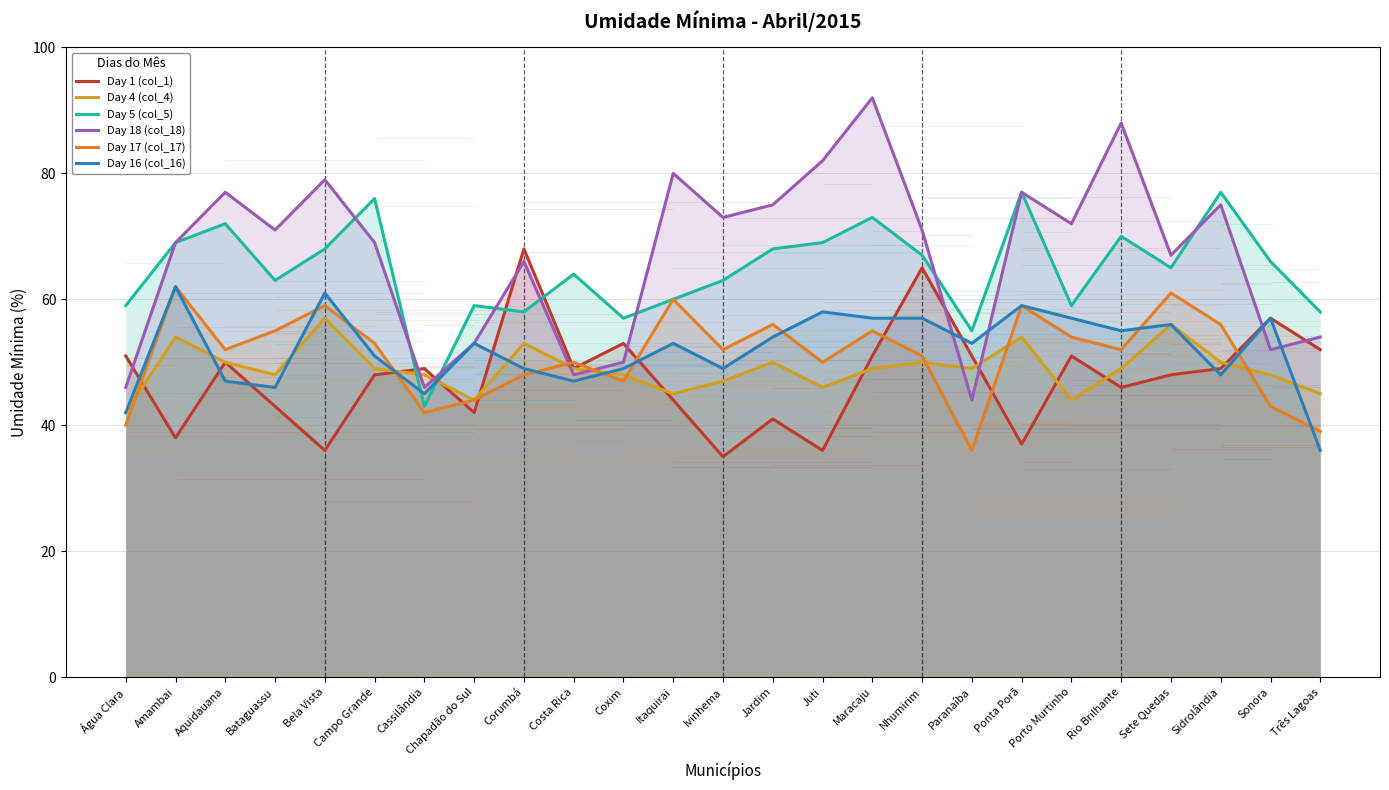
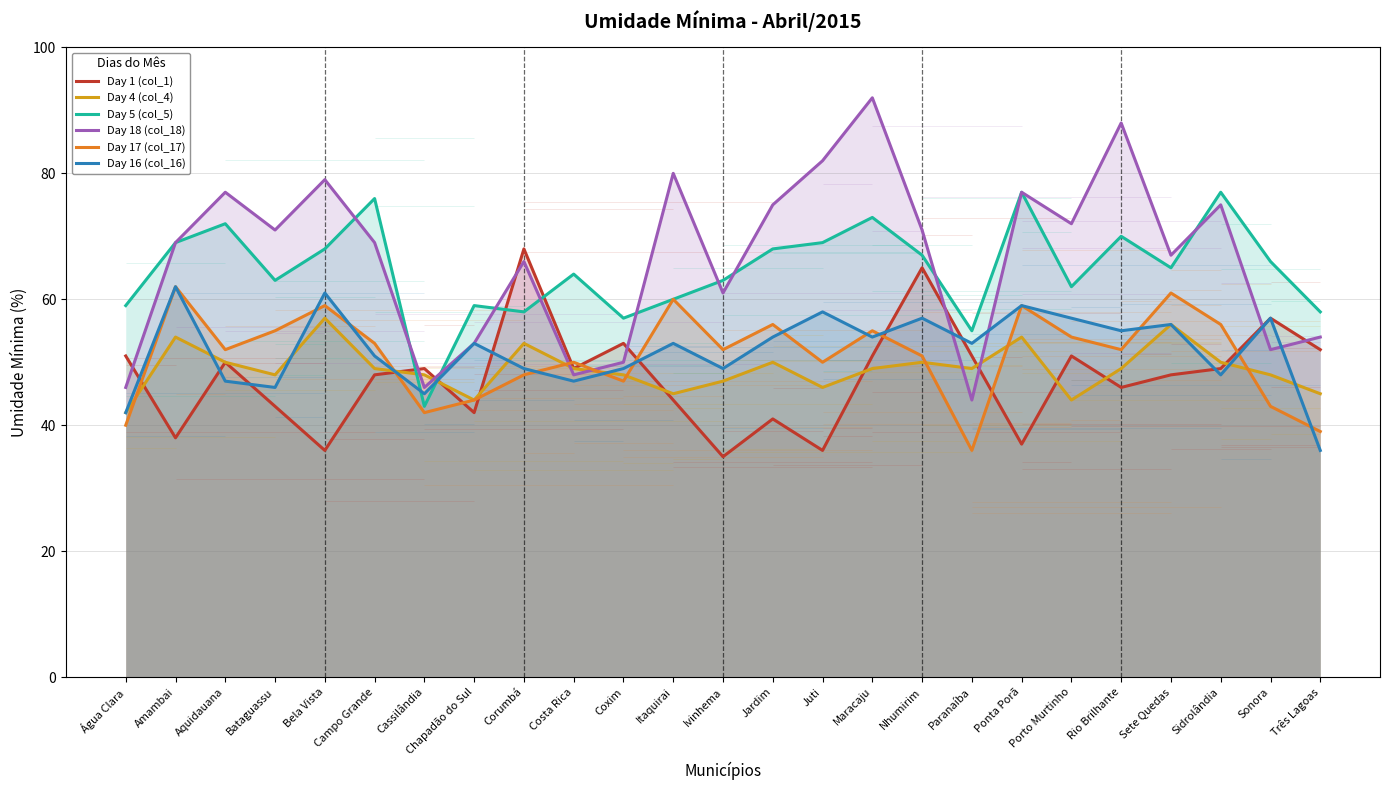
  {
    "Day 1 (col_1)": {
      "Água Clara": 51,
      "Amambai": 38,
      "Bataguassu": 43,
      "Bela Vista": 36,
      "Campo Grande": 48,
      "Cassilândia": 49,
      "Chapadão do Sul": 42,
      "Corumbá": 68,
      "Coxim": 53,
      "Itaquirai": 44,
      "Ivinhema": 35,
      "Jardim": 41,
      "Juti": 36,
      "Maracaju": 51,
      "Nhumirim": 65,
      "Paranaíba": 51,
      "Ponta Porã": 37,
      "Porto Murtinho": 51,
      "Rio Brilhante": 46,
      "Sete Quedas": 48,
      "Sidrolândia": 49,
      "Três Lagoas": 52
    },
    "Day 5 (col_5)": {
      "Água Clara": 59,
      "Aquidauana": 72,
      "Bataguassu": 63,
      "Bela Vista": 68,
      "Campo Grande": 76,
      "Cassilândia": 43,
      "Chapadão do Sul": 59,
      "Corumbá": 58,
      "Costa Rica": 64,
      "Coxim": 57,
      "Ivinhema": 63,
      "Jardim": 68,
      "Juti": 69,
      "Maracaju": 73,
      "Nhumirim": 67,
      "Paranaíba": 55,
-     "Porto Murtinho": 59,
+     "Porto Murtinho": 62,
      "Rio Brilhante": 70,
      "Sete Quedas": 65,
      "Sidrolândia": 77,
      "Sonora": 66,
      "Três Lagoas": 58
    },
    "Day 18 (col_18)": {
      "Água Clara": 46,
      "Aquidauana": 77,
      "Bataguassu": 71,
      "Bela Vista": 79,
      "Campo Grande": 69,
      "Cassilândia": 46,
      "Corumbá": 66,
      "Costa Rica": 48,
      "Coxim": 50,
      "Itaquirai": 80,
-     "Ivinhema": 73,
+     "Ivinhema": 61,
      "Jardim": 75,
      "Juti": 82,
      "Maracaju": 92,
      "Nhumirim": 71,
      "Paranaíba": 44,
      "Porto Murtinho": 72,
      "Rio Brilhante": 88,
      "Sete Quedas": 67,
      "Sidrolândia": 75,
      "Sonora": 52,
      "Três Lagoas": 54
    },
    "Day 16 (col_16)": {
      "Aquidauana": 47,
      "Bataguassu": 46,
      "Bela Vista": 61,
      "Campo Grande": 51,
      "Cassilândia": 45,
      "Corumbá": 49,
      "Costa Rica": 47,
      "Coxim": 49,
      "Itaquirai": 53,
      "Ivinhema": 49,
      "Jardim": 54,
      "Juti": 58,
-     "Maracaju": 57,
+     "Maracaju": 54,
      "Nhumirim": 57,
      "Paranaíba": 53,
      "Porto Murtinho": 57,
      "Rio Brilhante": 55,
      "Sidrolândia": 48,
      "Três Lagoas": 36
    }
  }
